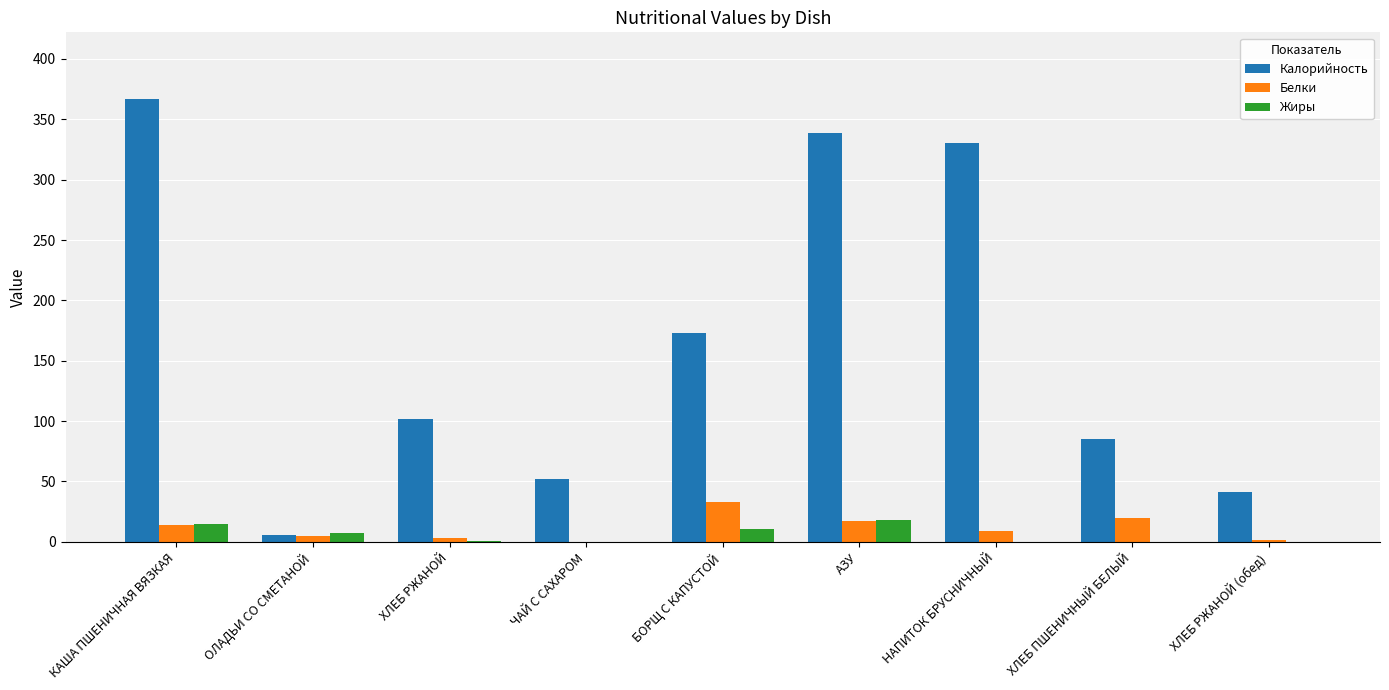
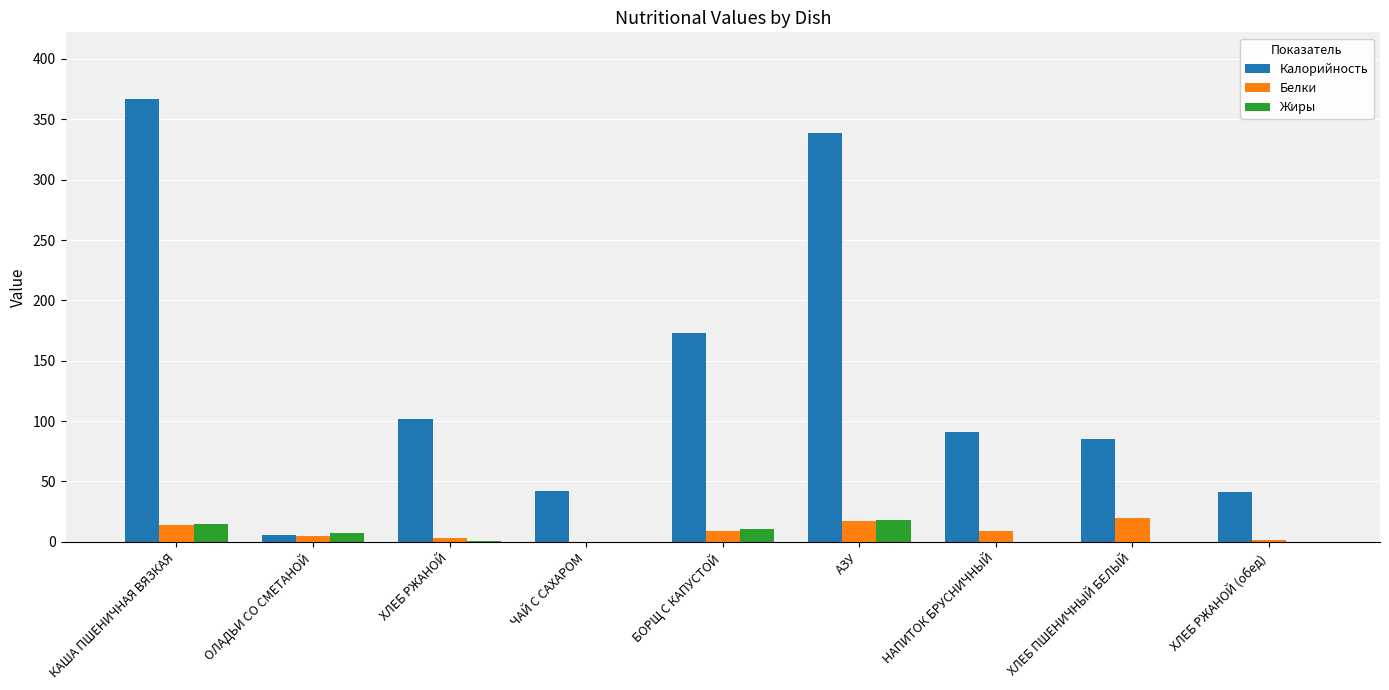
  {
    "Калорийность": {
      "КАША ПШЕНИЧНАЯ ВЯЗКАЯ": 367,
      "ОЛАДЬИ СО СМЕТАНОЙ": 6,
      "ХЛЕБ РЖАНОЙ": 102,
-     "ЧАЙ С САХАРОМ": 52,
+     "ЧАЙ С САХАРОМ": 42,
      "БОРЩ С КАПУСТОЙ": 173,
      "АЗУ": 339,
-     "НАПИТОК БРУСНИЧНЫЙ": 330,
+     "НАПИТОК БРУСНИЧНЫЙ": 91,
      "ХЛЕБ ПШЕНИЧНЫЙ БЕЛЫЙ": 85,
      "ХЛЕБ РЖАНОЙ (обед)": 41
    },
    "Белки": {
      "КАША ПШЕНИЧНАЯ ВЯЗКАЯ": 14,
      "ОЛАДЬИ СО СМЕТАНОЙ": 5,
      "ХЛЕБ РЖАНОЙ": 3,
-     "БОРЩ С КАПУСТОЙ": 33,
+     "БОРЩ С КАПУСТОЙ": 9,
      "АЗУ": 17,
      "НАПИТОК БРУСНИЧНЫЙ": 9,
      "ХЛЕБ ПШЕНИЧНЫЙ БЕЛЫЙ": 20
    },
    "Жиры": {
      "КАША ПШЕНИЧНАЯ ВЯЗКАЯ": 15,
      "ОЛАДЬИ СО СМЕТАНОЙ": 8,
      "ЧАЙ С САХАРОМ": 0,
      "БОРЩ С КАПУСТОЙ": 11,
      "АЗУ": 18,
      "НАПИТОК БРУСНИЧНЫЙ": 0
    }
  }
